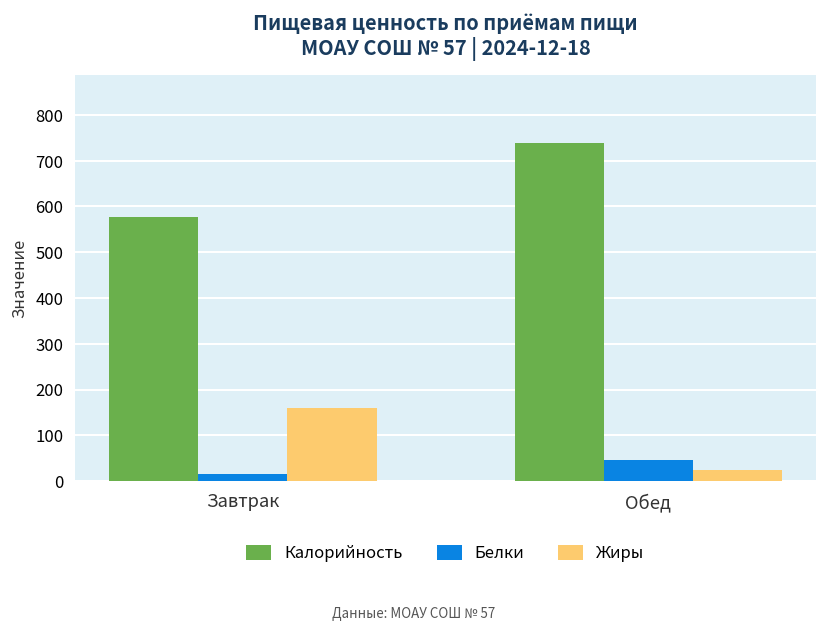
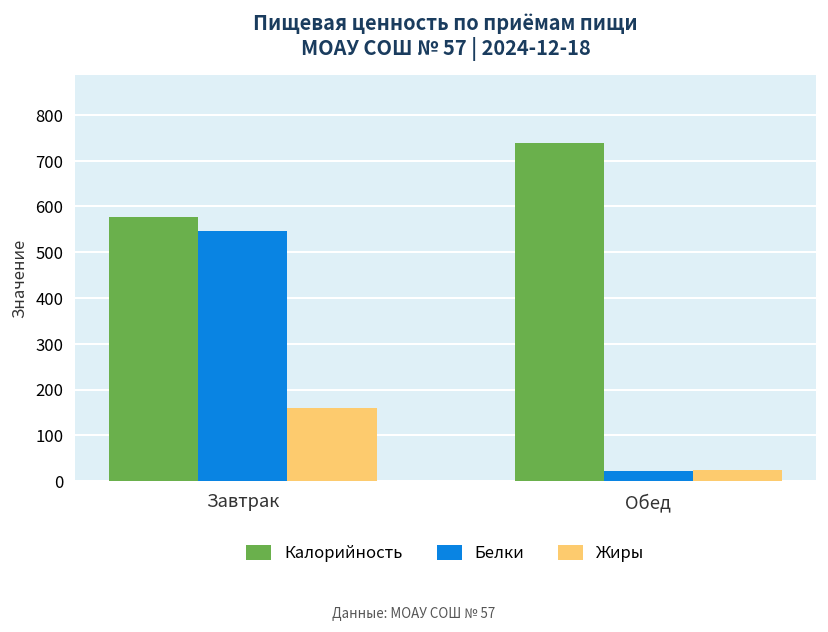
  {
    "Калорийность": {
      "Завтрак": 580,
      "Обед": 740
    },
    "Белки": {
-     "Завтрак": 10,
-     "Обед": 50
+     "Завтрак": 550,
+     "Обед": 20
    },
    "Жиры": {
      "Завтрак": 160,
      "Обед": 20
    }
  }
